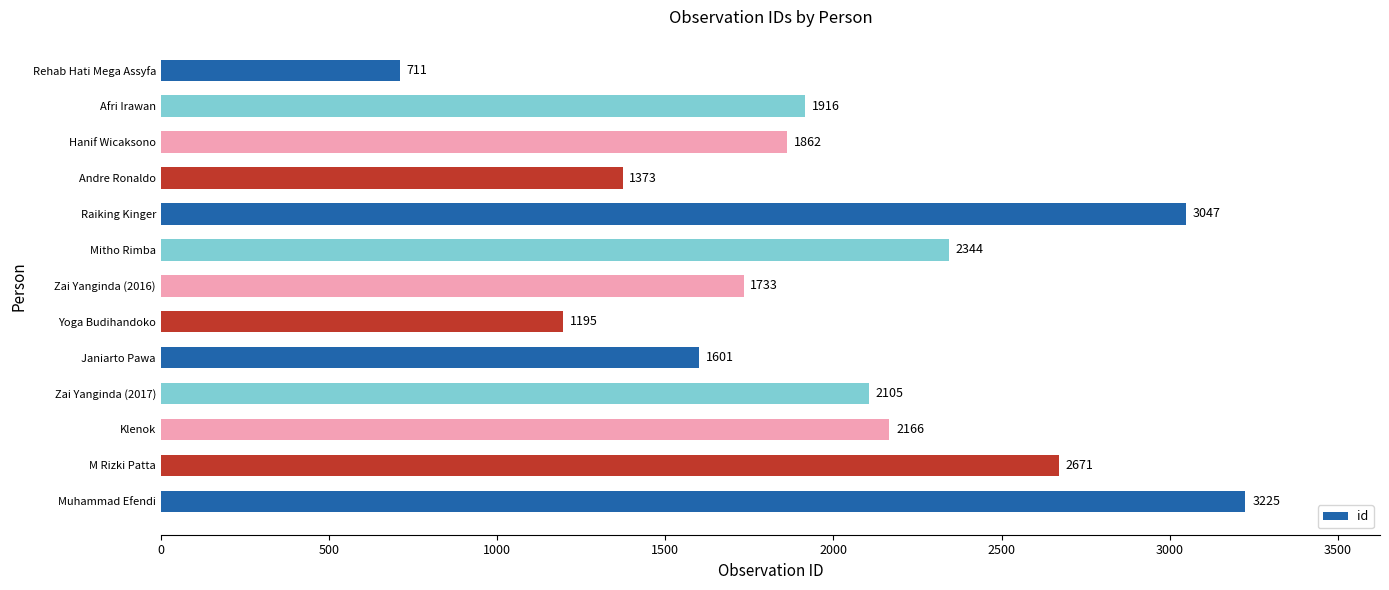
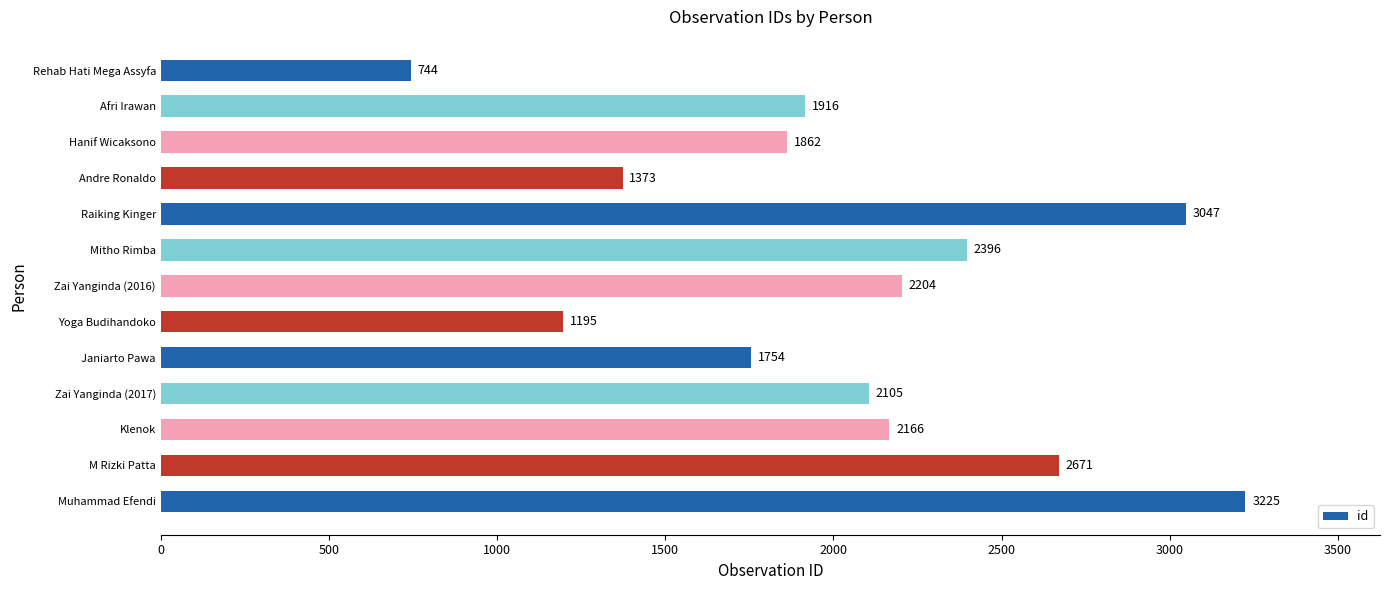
  {
-   "Rehab Hati Mega Assyfa": 711,
+   "Rehab Hati Mega Assyfa": 744,
    "Afri Irawan": 1916,
    "Hanif Wicaksono": 1862,
    "Andre Ronaldo": 1373,
    "Raiking Kinger": 3047,
-   "Mitho Rimba": 2344,
-   "Zai Yanginda (2016)": 1733,
+   "Mitho Rimba": 2396,
+   "Zai Yanginda (2016)": 2204,
    "Yoga Budihandoko": 1195,
-   "Janiarto Pawa": 1601,
+   "Janiarto Pawa": 1754,
    "Zai Yanginda (2017)": 2105,
    "Klenok": 2166,
    "M Rizki Patta": 2671,
    "Muhammad Efendi": 3225
  }
